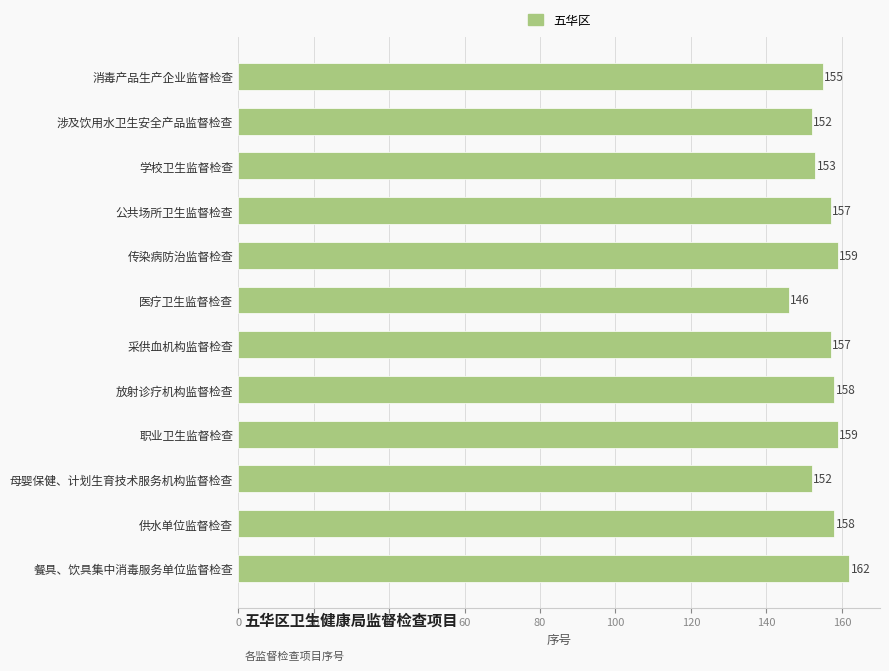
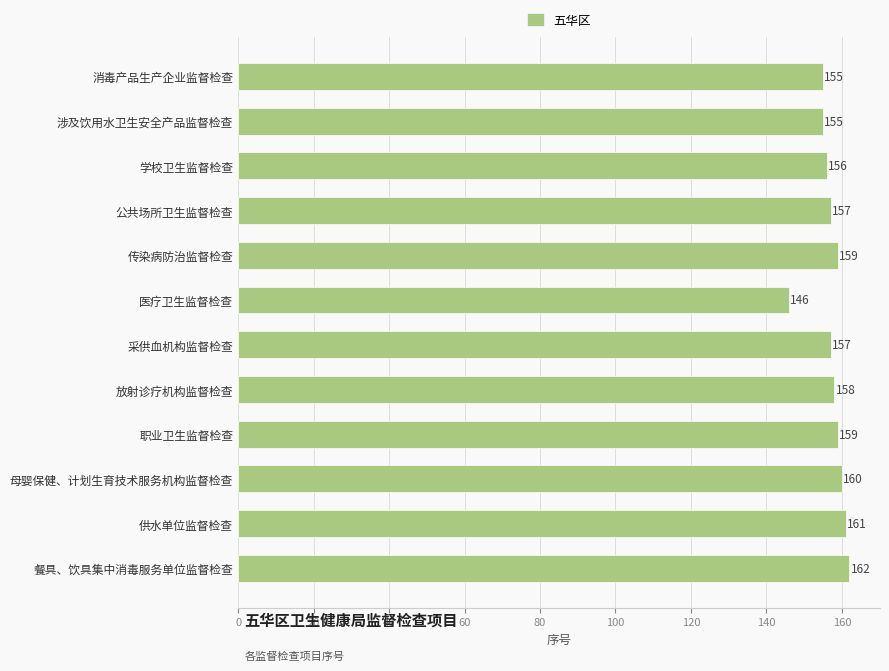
  {
    "消毒产品生产企业监督检查": 155,
-   "涉及饮用水卫生安全产品监督检查": 152,
-   "学校卫生监督检查": 153,
+   "涉及饮用水卫生安全产品监督检查": 155,
+   "学校卫生监督检查": 156,
    "公共场所卫生监督检查": 157,
    "传染病防治监督检查": 159,
    "医疗卫生监督检查": 146,
    "采供血机构监督检查": 157,
    "放射诊疗机构监督检查": 158,
    "职业卫生监督检查": 159,
-   "母婴保健、计划生育技术服务机构监督检查": 152,
-   "供水单位监督检查": 158,
+   "母婴保健、计划生育技术服务机构监督检查": 160,
+   "供水单位监督检查": 161,
    "餐具、饮具集中消毒服务单位监督检查": 162
  }
